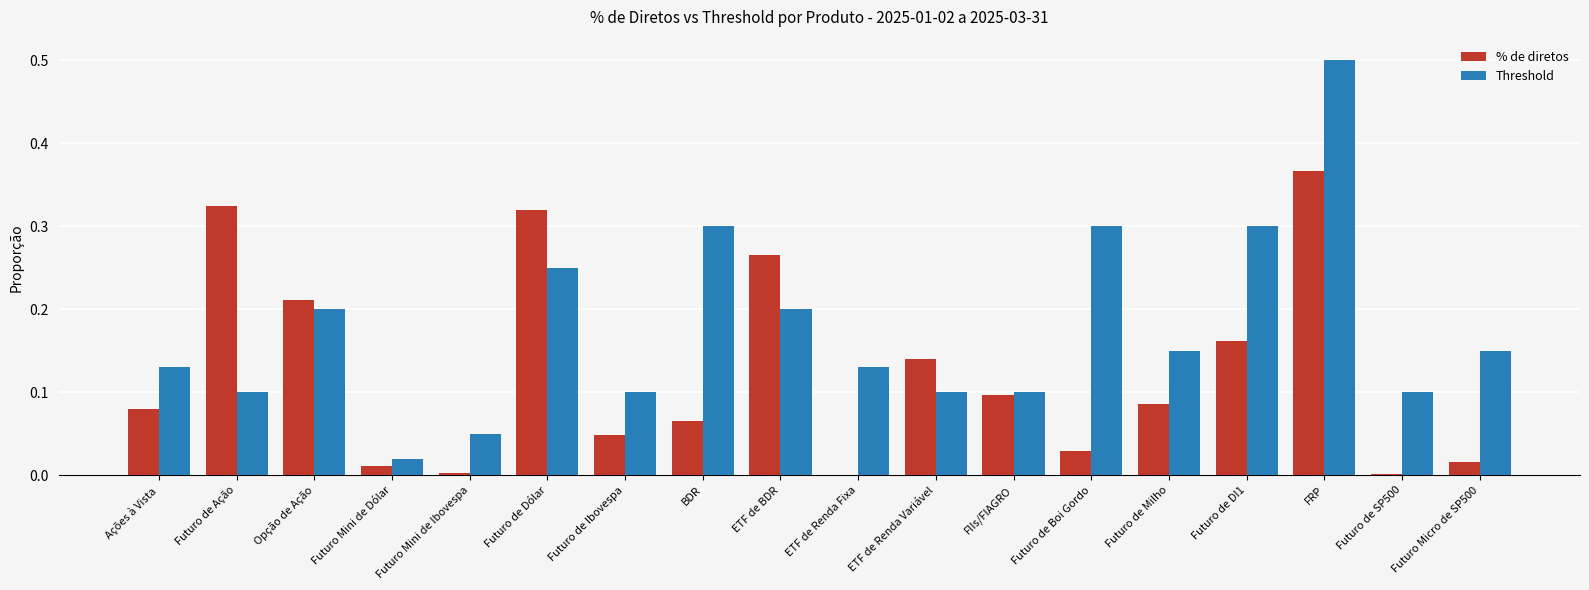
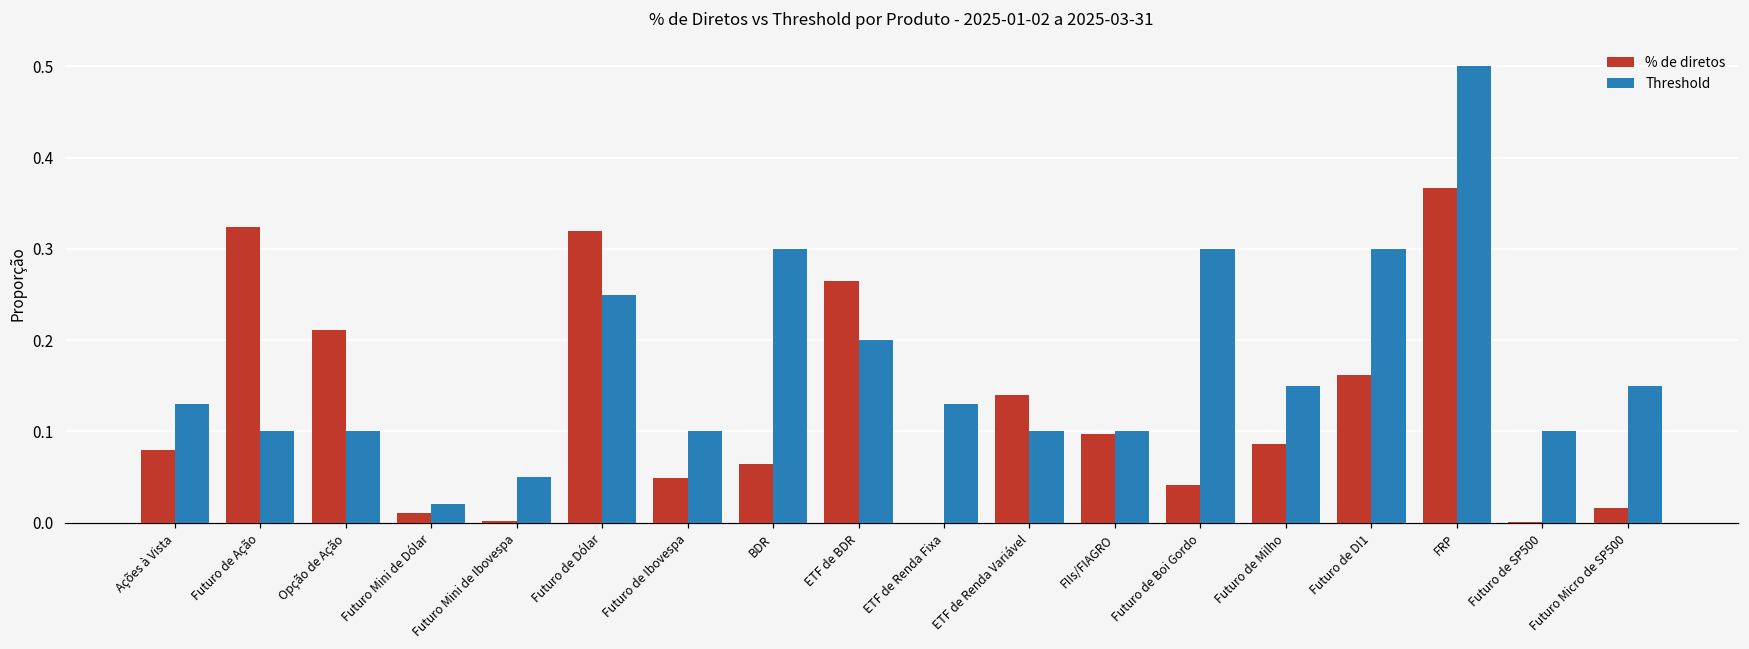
  {
    "% de diretos": {
      "Ações à Vista": 0.08,
      "Futuro de Ação": 0.32,
      "Opção de Ação": 0.21,
      "Futuro Mini de Dólar": 0.01,
      "Futuro de Dólar": 0.32,
      "Futuro de Ibovespa": 0.05,
      "BDR": 0.06,
      "ETF de BDR": 0.26,
      "ETF de Renda Fixa": 0.00,
      "ETF de Renda Variável": 0.14,
      "FIIs/FIAGRO": 0.10,
-     "Futuro de Boi Gordo": 0.03,
+     "Futuro de Boi Gordo": 0.04,
      "Futuro de Milho": 0.09,
      "Futuro de DI1": 0.16,
      "FRP": 0.37,
      "Futuro Micro de SP500": 0.02
    },
    "Threshold": {
      "Ações à Vista": 0.13,
      "Futuro de Ação": 0.1,
-     "Opção de Ação": 0.2,
+     "Opção de Ação": 0.1,
      "Futuro Mini de Dólar": 0.02,
      "Futuro Mini de Ibovespa": 0.05,
      "Futuro de Dólar": 0.25,
      "Futuro de Ibovespa": 0.1,
      "BDR": 0.3,
      "ETF de BDR": 0.2,
      "ETF de Renda Fixa": 0.13,
      "ETF de Renda Variável": 0.1,
      "FIIs/FIAGRO": 0.1,
      "Futuro de Boi Gordo": 0.3,
      "Futuro de Milho": 0.15,
      "Futuro de DI1": 0.3,
      "FRP": 0.5,
      "Futuro de SP500": 0.1,
      "Futuro Micro de SP500": 0.15
    }
  }
